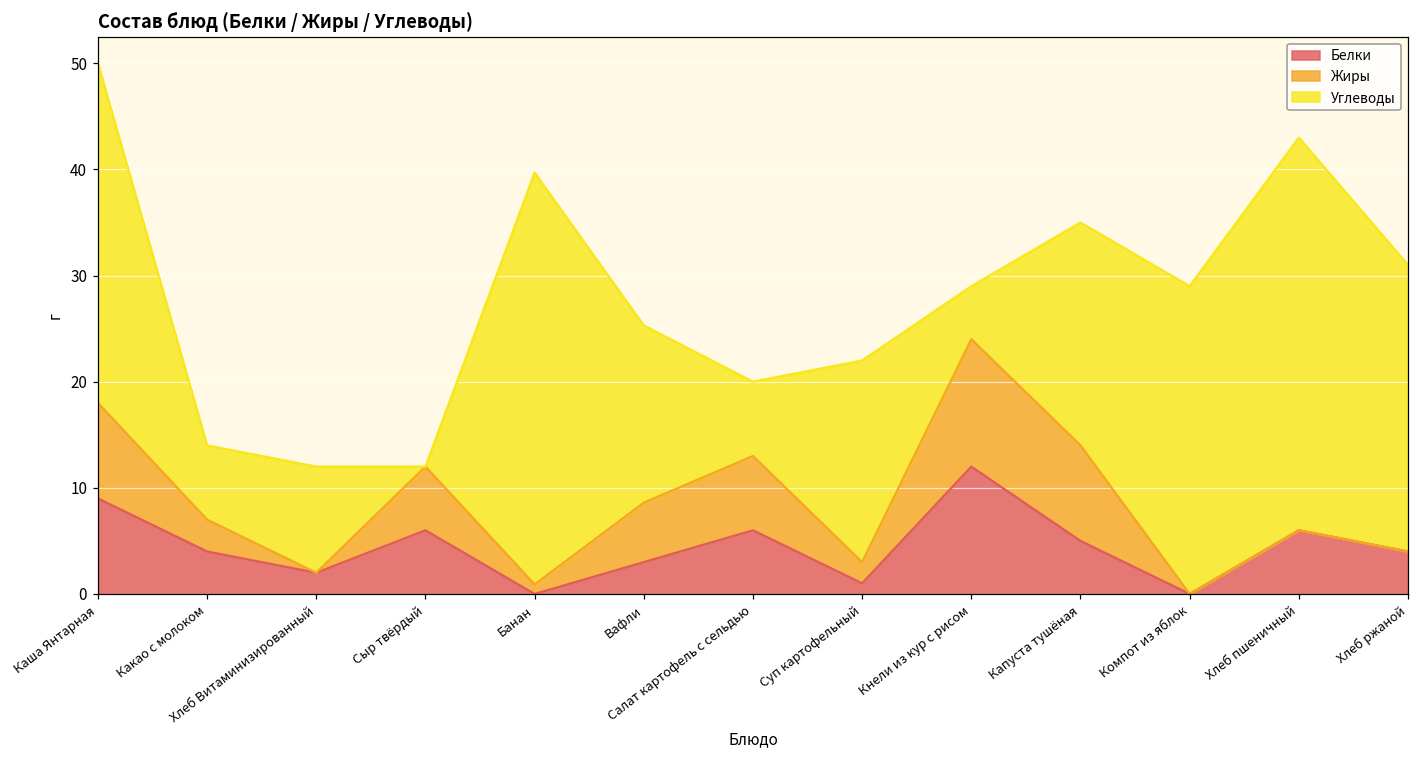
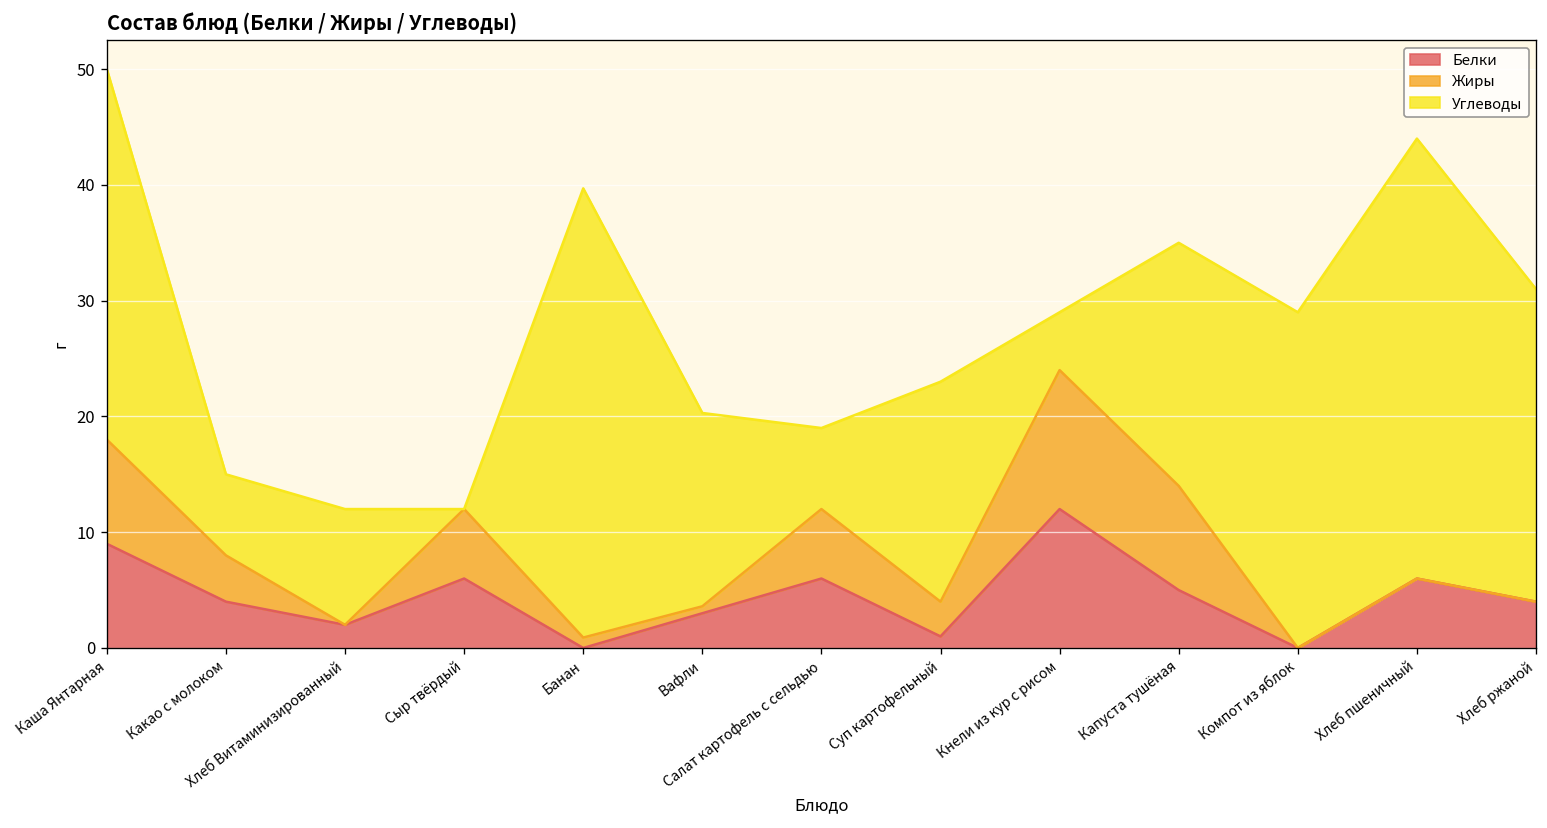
  {
    "Белки": {
      "Каша Янтарная": 9,
      "Какао с молоком": 4,
      "Сыр твёрдый": 6,
      "Банан": 0,
      "Вафли": 3,
      "Салат картофель с сельдью": 6,
      "Суп картофельный": 1,
      "Кнели из кур с рисом": 12,
      "Капуста тушёная": 5
    },
    "Жиры": {
      "Каша Янтарная": 9,
-     "Какао с молоком": 3,
+     "Какао с молоком": 4,
      "Банан": 1,
-     "Вафли": 6,
-     "Салат картофель с сельдью": 7,
-     "Суп картофельный": 2,
+     "Вафли": 1,
+     "Салат картофель с сельдью": 6,
+     "Суп картофельный": 3,
      "Кнели из кур с рисом": 12,
      "Капуста тушёная": 9
    },
    "Углеводы": {
      "Каша Янтарная": 32,
      "Какао с молоком": 7,
      "Хлеб Витаминизированный": 10,
      "Банан": 39,
      "Вафли": 17,
      "Салат картофель с сельдью": 7,
      "Суп картофельный": 19,
      "Кнели из кур с рисом": 5,
      "Капуста тушёная": 21,
      "Компот из яблок": 29,
-     "Хлеб пшеничный": 37,
+     "Хлеб пшеничный": 38,
      "Хлеб ржаной": 27
    }
  }
